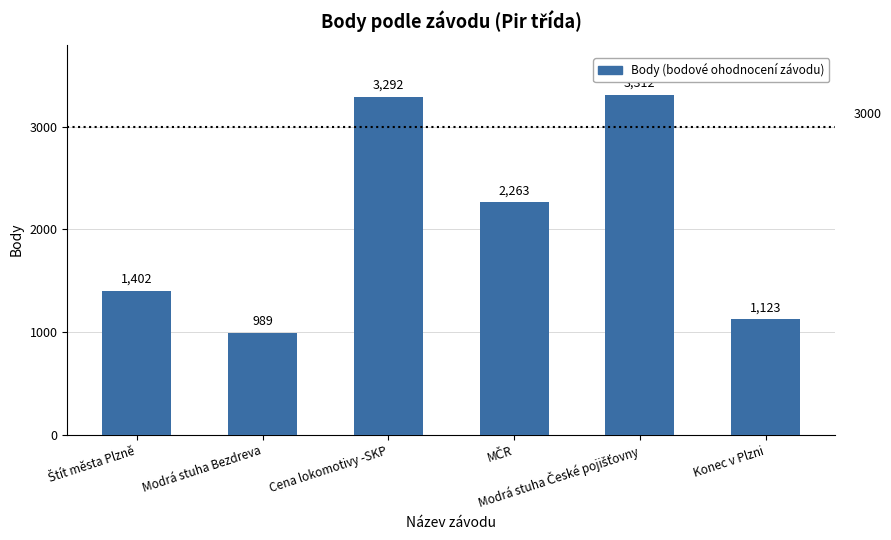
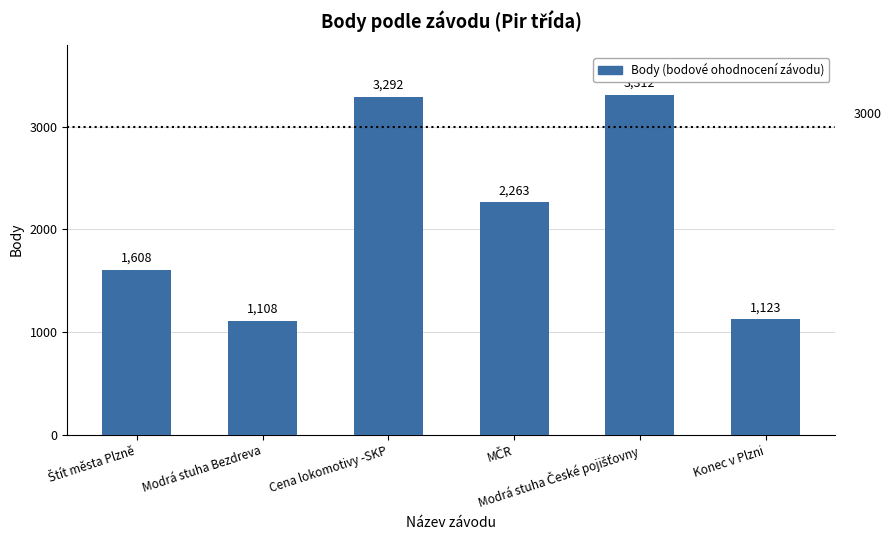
  {
-   "Štít města Plzně": "1,402",
-   "Modrá stuha Bezdreva": "989",
+   "Štít města Plzně": "1,608",
+   "Modrá stuha Bezdreva": "1,108",
    "Cena lokomotivy -SKP": "3,292",
    "MČR": "2,263",
    "Konec v Plzni": "1,123"
  }
